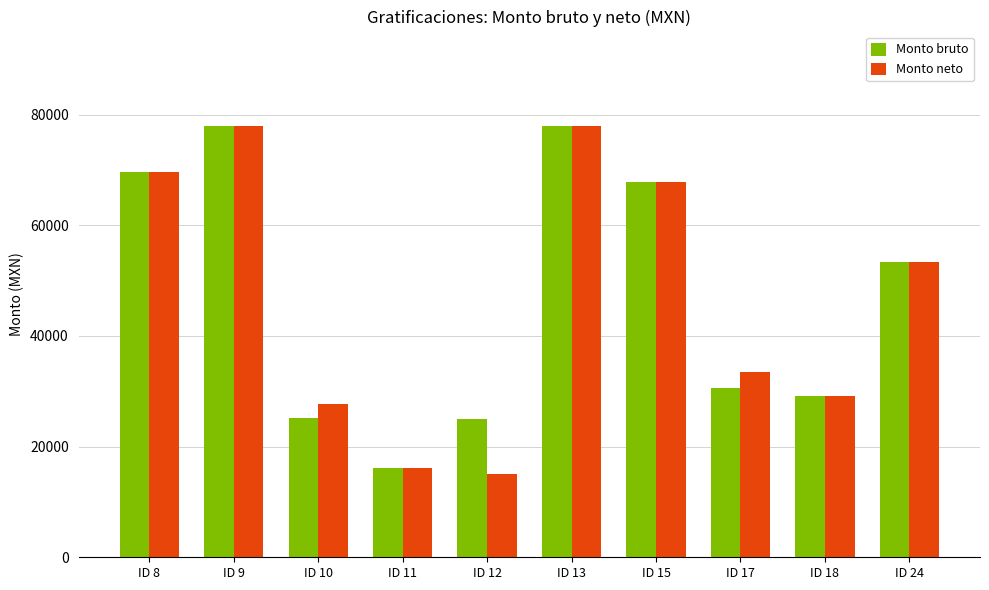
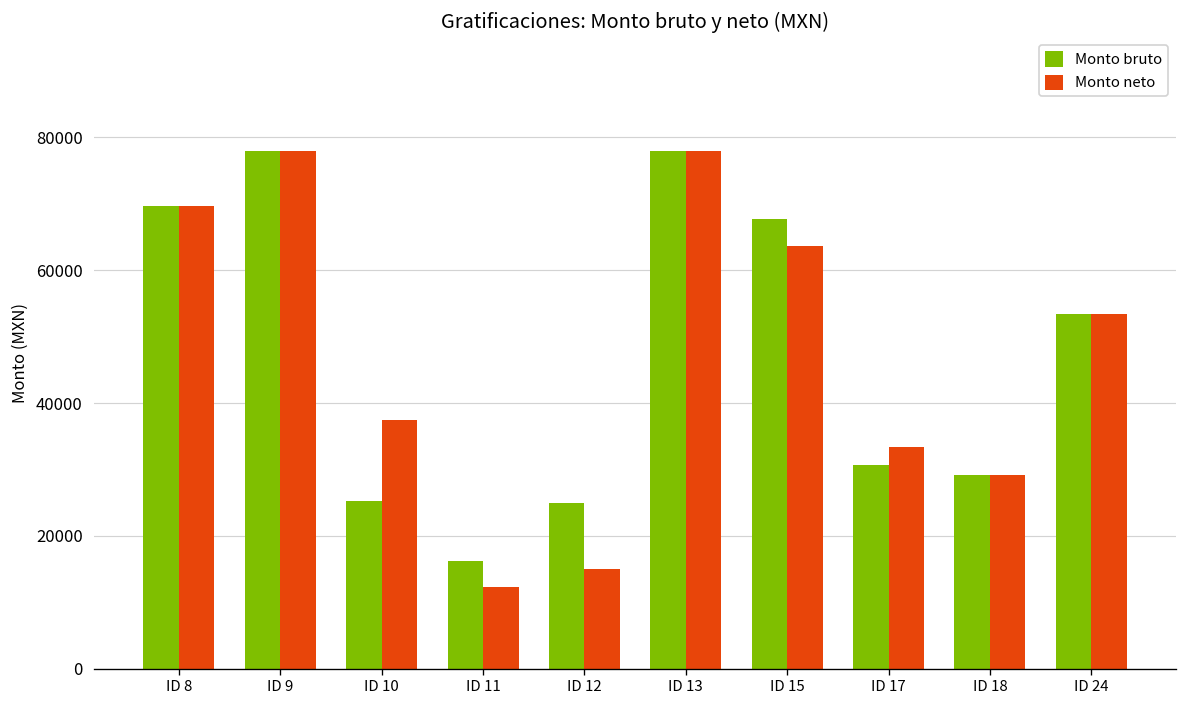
  {
    "Monto bruto": {
      "ID 8": 70000,
      "ID 9": 78000,
      "ID 10": 25000,
      "ID 11": 16000,
      "ID 12": 25000,
      "ID 13": 78000,
      "ID 15": 68000,
      "ID 17": 31000,
      "ID 18": 29000,
      "ID 24": 53000
    },
    "Monto neto": {
      "ID 8": 70000,
      "ID 9": 78000,
-     "ID 10": 28000,
-     "ID 11": 16000,
+     "ID 10": 37000,
+     "ID 11": 12000,
      "ID 12": 15000,
      "ID 13": 78000,
-     "ID 15": 68000,
+     "ID 15": 64000,
      "ID 17": 33000,
      "ID 18": 29000,
      "ID 24": 53000
    }
  }
